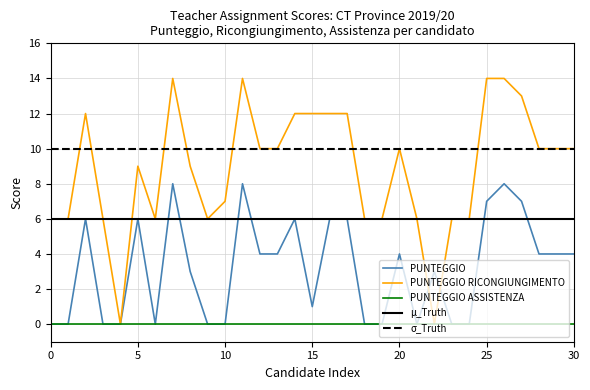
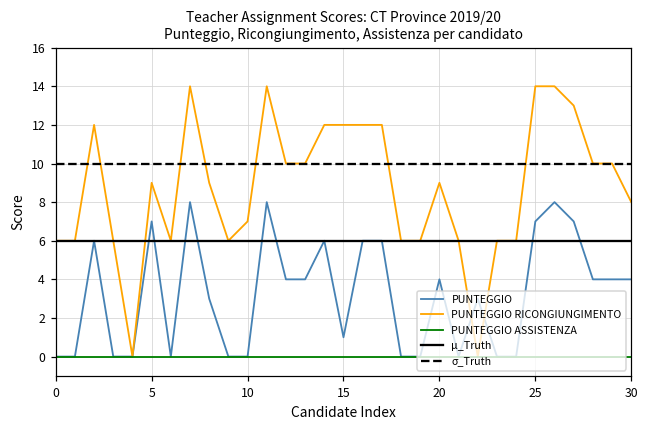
  {
    "PUNTEGGIO": {
-     "5": 6,
+     "5": 7,
      "15": 1,
      "20": 4,
      "25": 7,
      "30": 4
    },
    "PUNTEGGIO RICONGIUNGIMENTO": {
      "0": 6,
      "5": 9,
      "10": 7,
      "15": 12,
-     "20": 10,
+     "20": 9,
      "25": 14,
-     "30": 10
+     "30": 8
    },
    "PUNTEGGIO ASSISTENZA": {
      "5": 0,
      "15": 0,
      "30": 0
    }
  }
